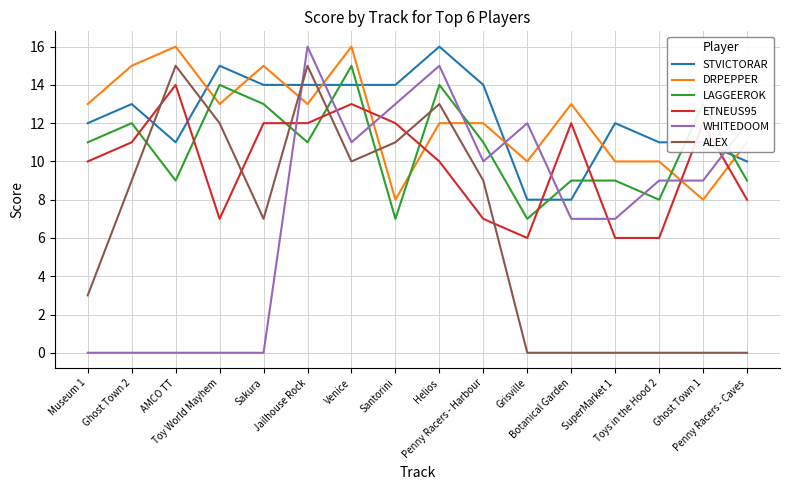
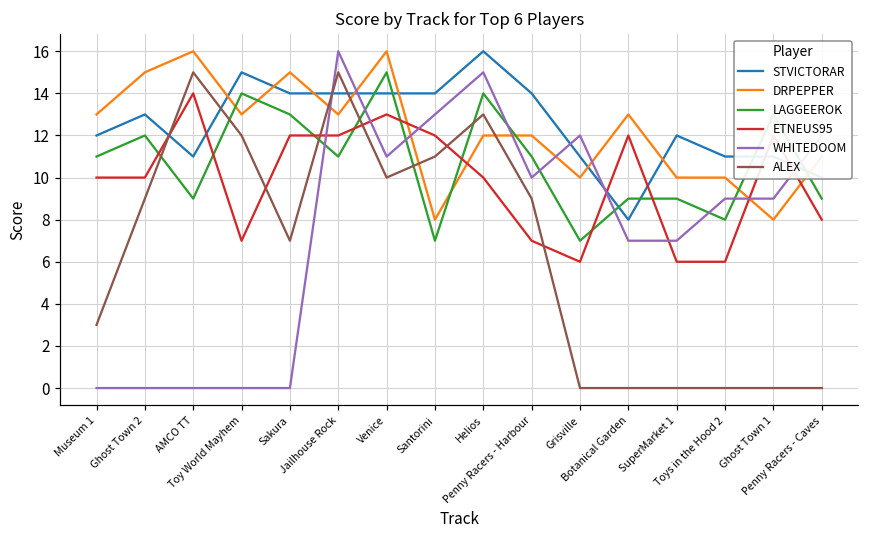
  {
    "STVICTORAR": {
      "Museum 1": 12,
      "Ghost Town 2": 13,
      "AMCO TT": 11,
      "Toy World Mayhem": 15,
      "Sakura": 14,
      "Jailhouse Rock": 14,
      "Venice": 14,
      "Santorini": 14,
      "Helios": 16,
      "Penny Racers - Harbour": 14,
-     "Grisville": 8,
+     "Grisville": 11,
      "Botanical Garden": 8,
      "SuperMarket 1": 12,
      "Toys in the Hood 2": 11,
      "Penny Racers - Caves": 10
    },
    "DRPEPPER": {
      "Museum 1": 13,
      "Ghost Town 2": 15,
      "AMCO TT": 16,
      "Toy World Mayhem": 13,
      "Sakura": 15,
      "Jailhouse Rock": 13,
      "Venice": 16,
      "Santorini": 8,
      "Helios": 12,
      "Penny Racers - Harbour": 12,
      "Grisville": 10,
      "Botanical Garden": 13,
      "SuperMarket 1": 10,
      "Toys in the Hood 2": 10,
      "Ghost Town 1": 8
    },
    "LAGGEEROK": {
      "Museum 1": 11,
      "Ghost Town 2": 12,
      "AMCO TT": 9,
      "Toy World Mayhem": 14,
      "Sakura": 13,
      "Jailhouse Rock": 11,
      "Venice": 15,
      "Santorini": 7,
      "Helios": 14,
      "Penny Racers - Harbour": 11,
      "Grisville": 7,
      "Botanical Garden": 9,
      "SuperMarket 1": 9,
      "Toys in the Hood 2": 8,
      "Penny Racers - Caves": 9
    },
    "ETNEUS95": {
      "Museum 1": 10,
-     "Ghost Town 2": 11,
+     "Ghost Town 2": 10,
      "AMCO TT": 14,
      "Toy World Mayhem": 7,
      "Sakura": 12,
      "Jailhouse Rock": 12,
      "Venice": 13,
      "Santorini": 12,
      "Helios": 10,
      "Penny Racers - Harbour": 7,
      "Grisville": 6,
      "Botanical Garden": 12,
      "SuperMarket 1": 6,
      "Toys in the Hood 2": 6,
      "Penny Racers - Caves": 8
    },
    "WHITEDOOM": {
      "Museum 1": 0,
      "Ghost Town 2": 0,
      "AMCO TT": 0,
      "Toy World Mayhem": 0,
      "Sakura": 0,
      "Jailhouse Rock": 16,
      "Venice": 11,
      "Santorini": 13,
      "Helios": 15,
      "Penny Racers - Harbour": 10,
      "Grisville": 12,
      "Botanical Garden": 7,
      "SuperMarket 1": 7,
      "Toys in the Hood 2": 9,
      "Ghost Town 1": 9
    },
    "ALEX": {
      "Museum 1": 3,
      "Ghost Town 2": 9,
      "AMCO TT": 15,
      "Toy World Mayhem": 12,
      "Sakura": 7,
      "Jailhouse Rock": 15,
      "Venice": 10,
      "Santorini": 11,
      "Helios": 13,
      "Penny Racers - Harbour": 9,
      "Grisville": 0,
      "Botanical Garden": 0,
      "SuperMarket 1": 0,
      "Toys in the Hood 2": 0,
      "Ghost Town 1": 0,
      "Penny Racers - Caves": 0
    }
  }
